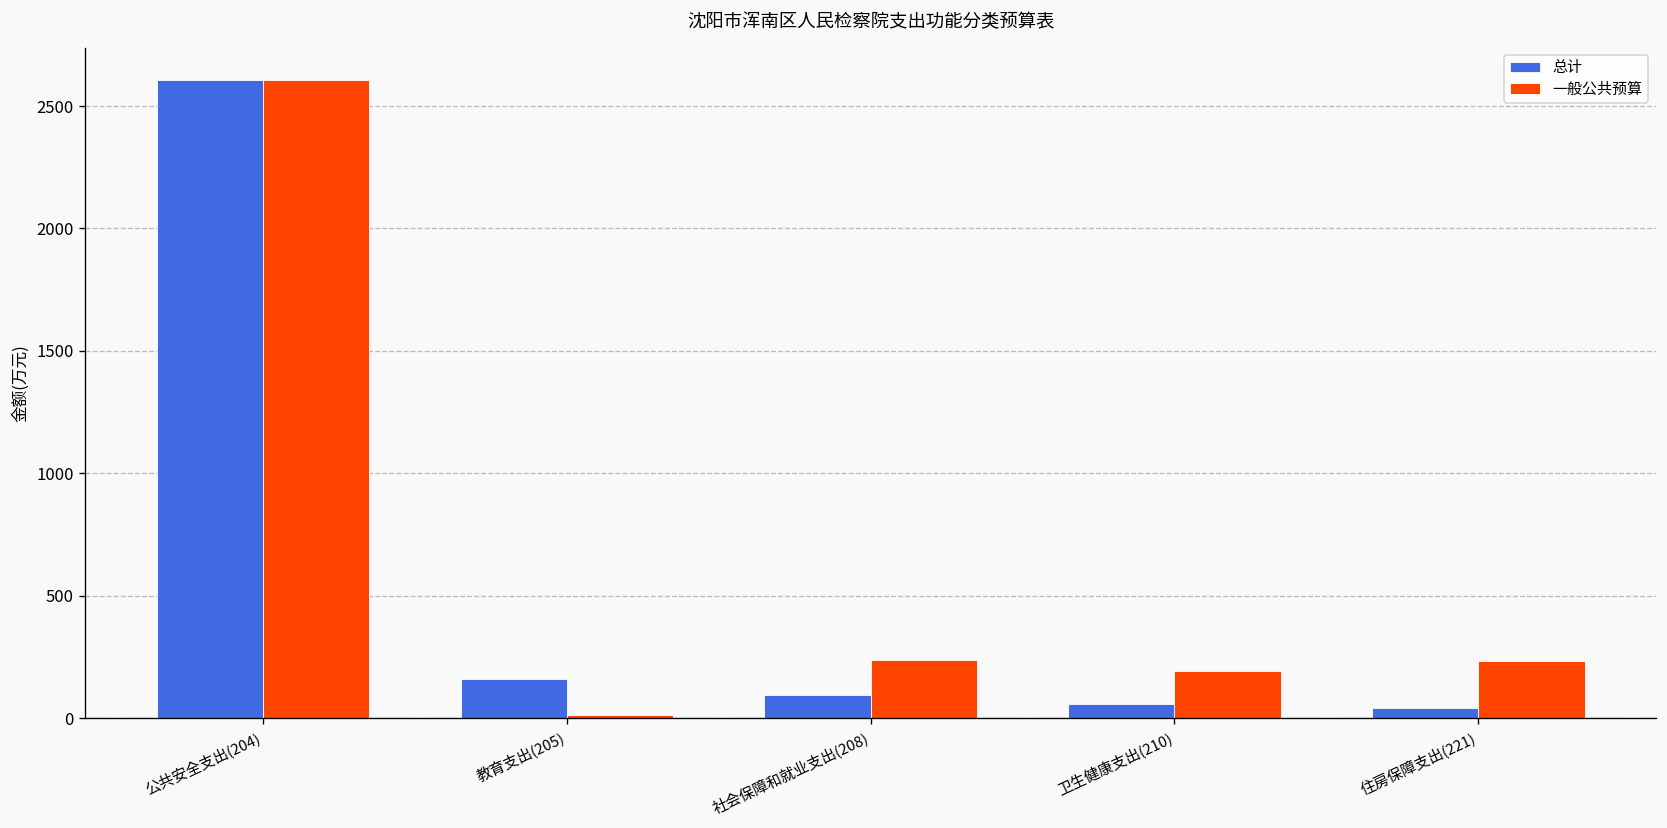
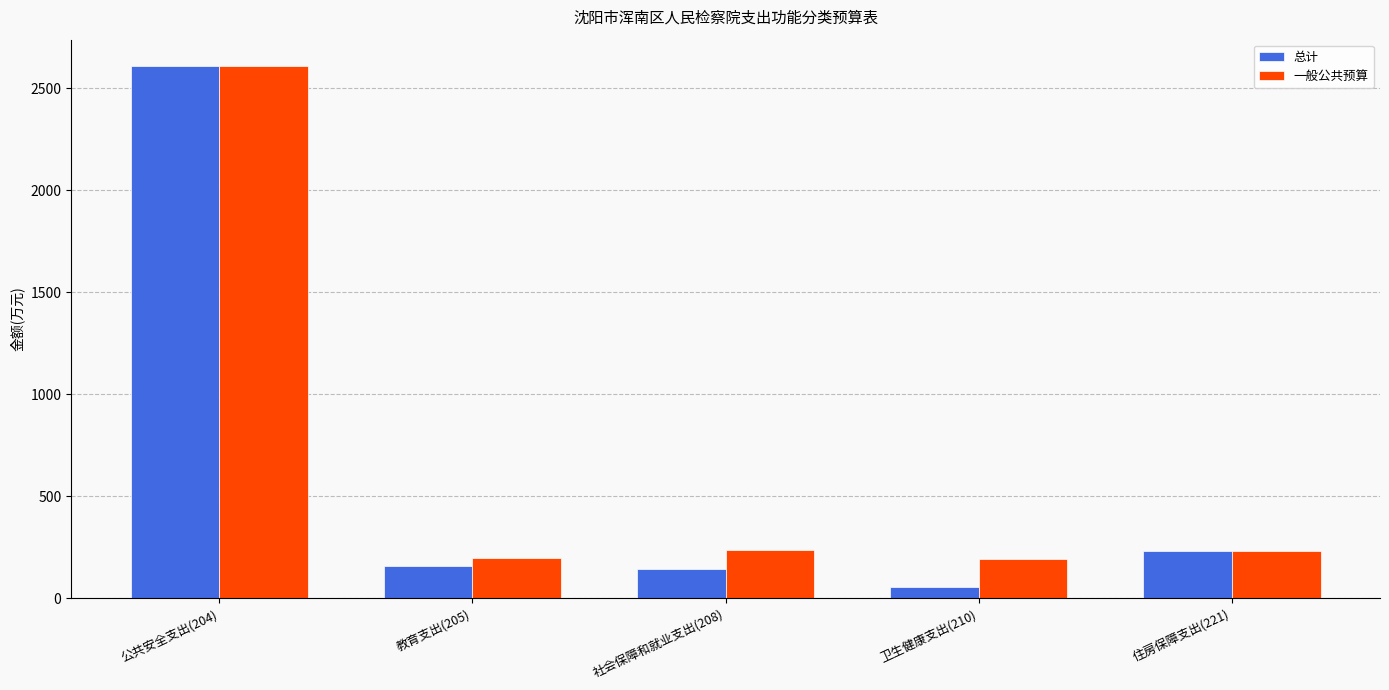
  {
    "总计": {
      "公共安全支出(204)": 2610,
      "教育支出(205)": 160,
-     "社会保障和就业支出(208)": 90,
+     "社会保障和就业支出(208)": 150,
      "卫生健康支出(210)": 60,
-     "住房保障支出(221)": 40
+     "住房保障支出(221)": 230
    },
    "一般公共预算": {
      "公共安全支出(204)": 2610,
-     "教育支出(205)": 10,
+     "教育支出(205)": 200,
      "社会保障和就业支出(208)": 240,
      "卫生健康支出(210)": 190,
      "住房保障支出(221)": 230
    }
  }
